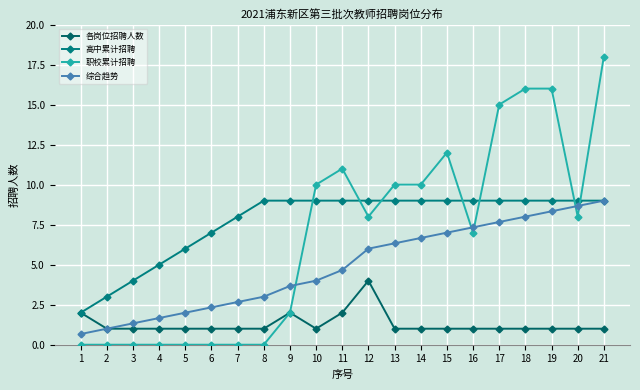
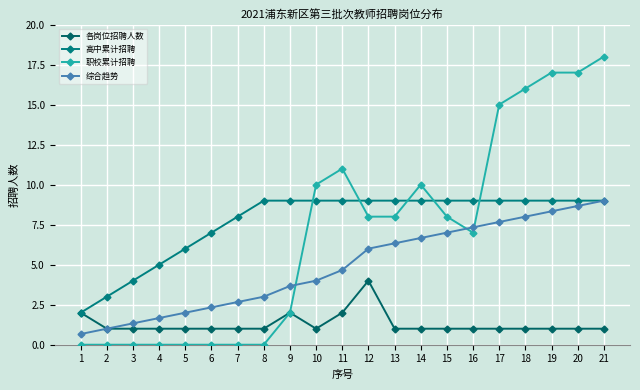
  {
    "职校累计招聘": {
      "1": 0,
      "2": 0,
      "3": 0,
      "4": 0,
      "5": 0,
      "6": 0,
      "7": 0,
      "8": 0,
      "10": 10,
      "11": 11,
      "12": 8,
-     "13": 10,
+     "13": 8,
      "14": 10,
-     "15": 12,
+     "15": 8,
      "16": 7,
      "17": 15,
      "18": 16,
-     "19": 16,
-     "20": 8,
+     "19": 17,
+     "20": 17,
      "21": 18
    },
    "综合趋势": {
      "1": 0.7,
      "3": 1.3,
      "4": 1.7,
      "5": 2,
      "6": 2.3,
      "7": 2.7,
      "8": 3,
      "9": 3.7,
      "10": 4,
      "11": 4.7,
      "12": 6,
      "13": 6.3,
      "14": 6.7,
      "15": 7,
      "16": 7.3,
      "17": 7.7,
      "18": 8,
      "19": 8.3,
      "20": 8.7
    }
  }
